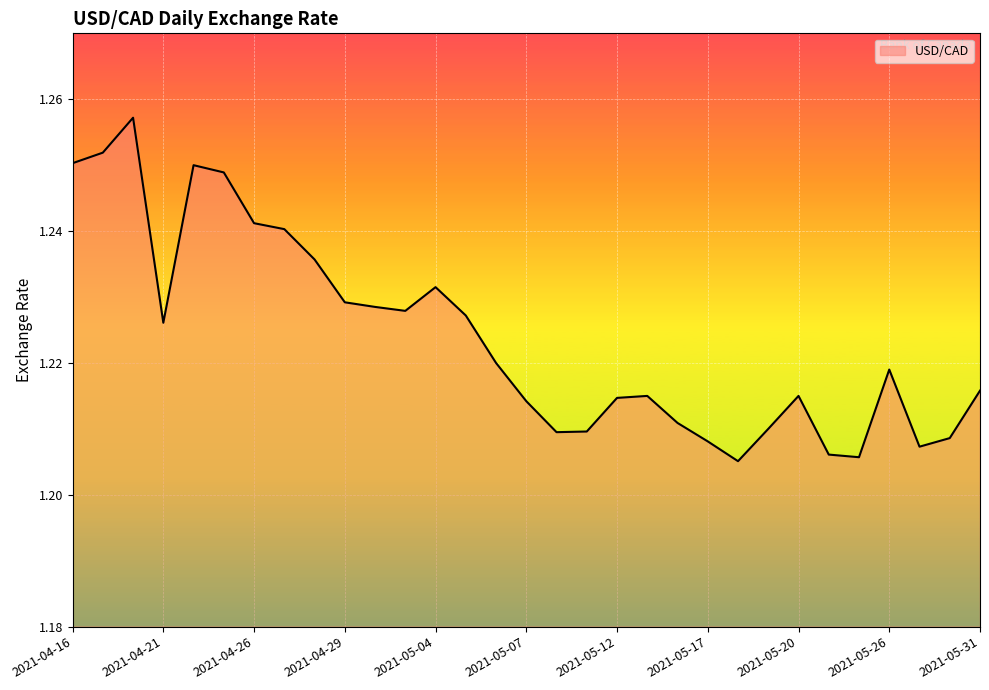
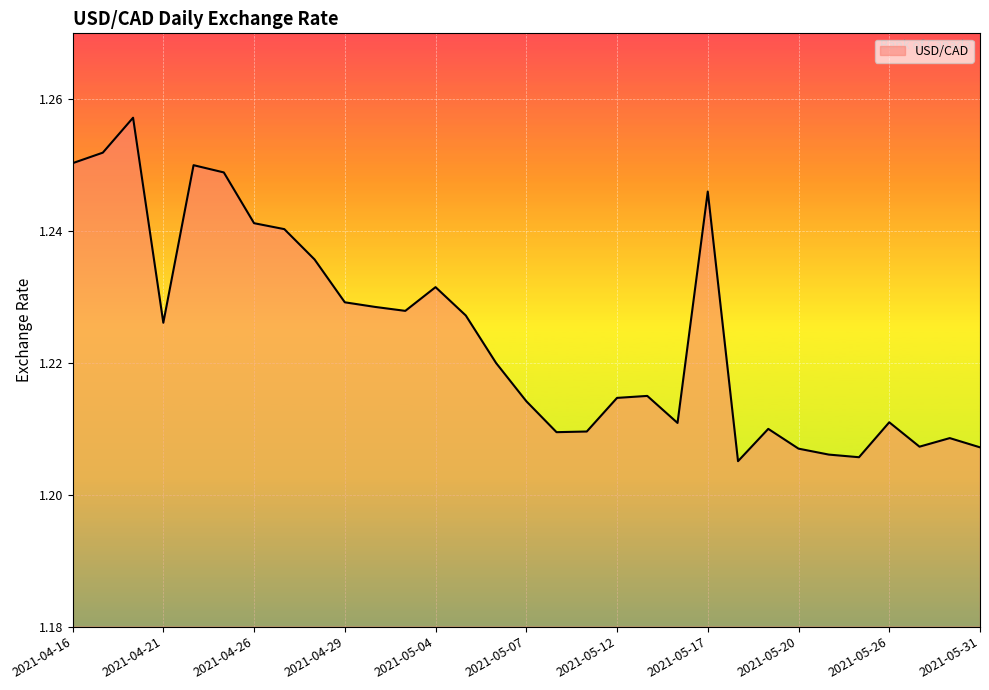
  {
    "2021-04-16": 1.250,
    "2021-04-21": 1.226,
    "2021-04-26": 1.241,
    "2021-04-29": 1.229,
    "2021-05-04": 1.232,
    "2021-05-07": 1.214,
    "2021-05-12": 1.215,
-   "2021-05-17": 1.208,
-   "2021-05-20": 1.215,
-   "2021-05-26": 1.219,
-   "2021-05-31": 1.216
+   "2021-05-17": 1.246,
+   "2021-05-20": 1.207,
+   "2021-05-26": 1.211,
+   "2021-05-31": 1.207
  }
